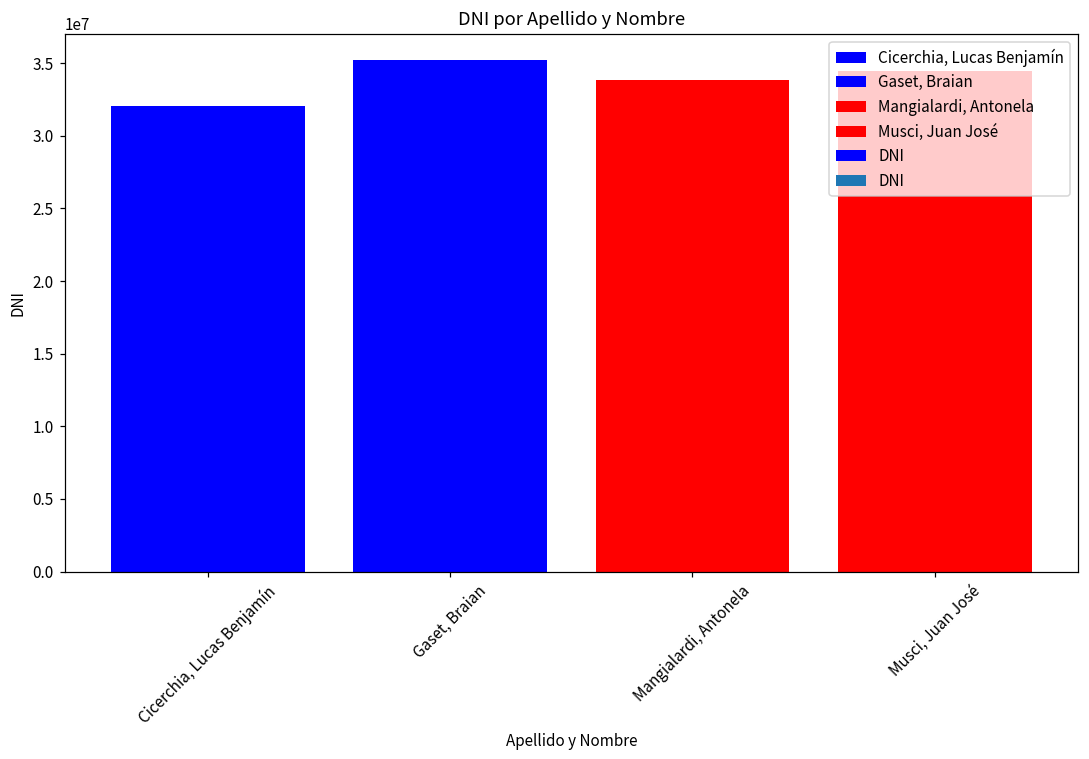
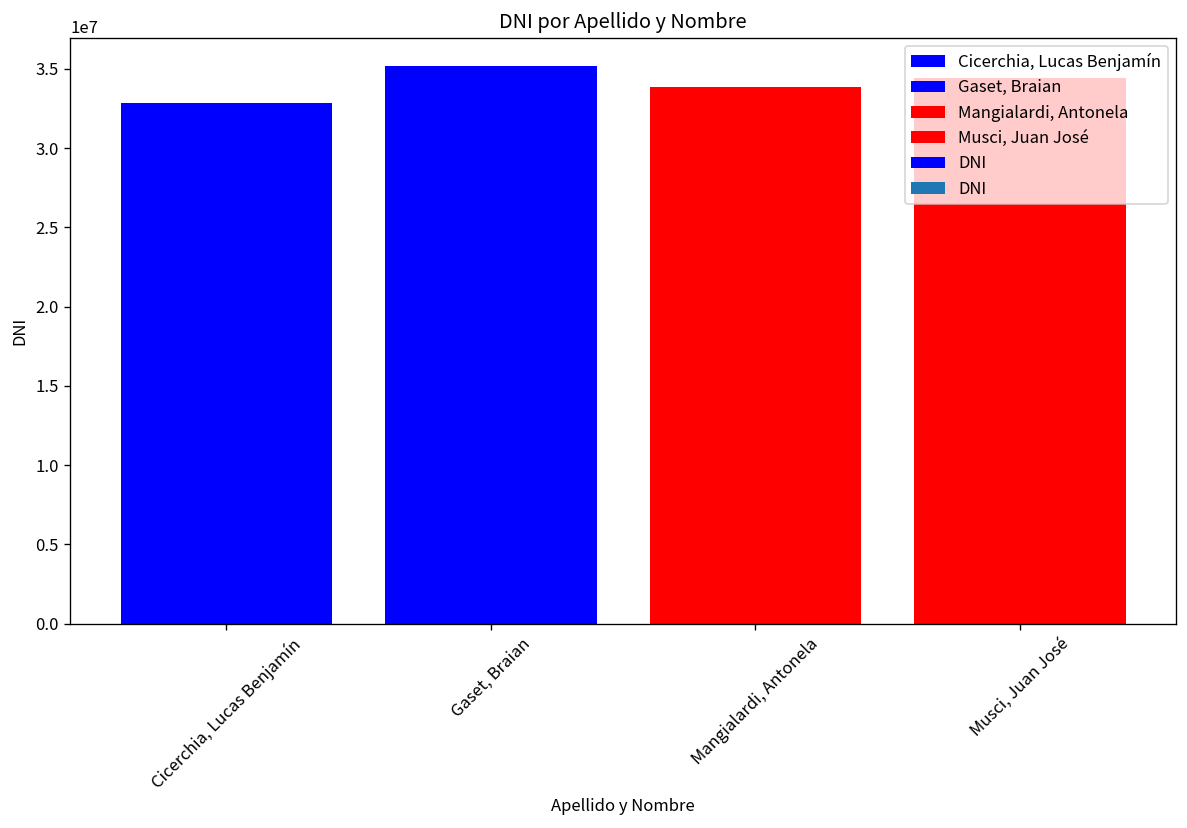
  {
-   "Cicerchia, Lucas Benjamín": 32100000,
+   "Cicerchia, Lucas Benjamín": 32900000,
    "Gaset, Braian": 35200000,
    "Mangialardi, Antonela": 33800000
  }
